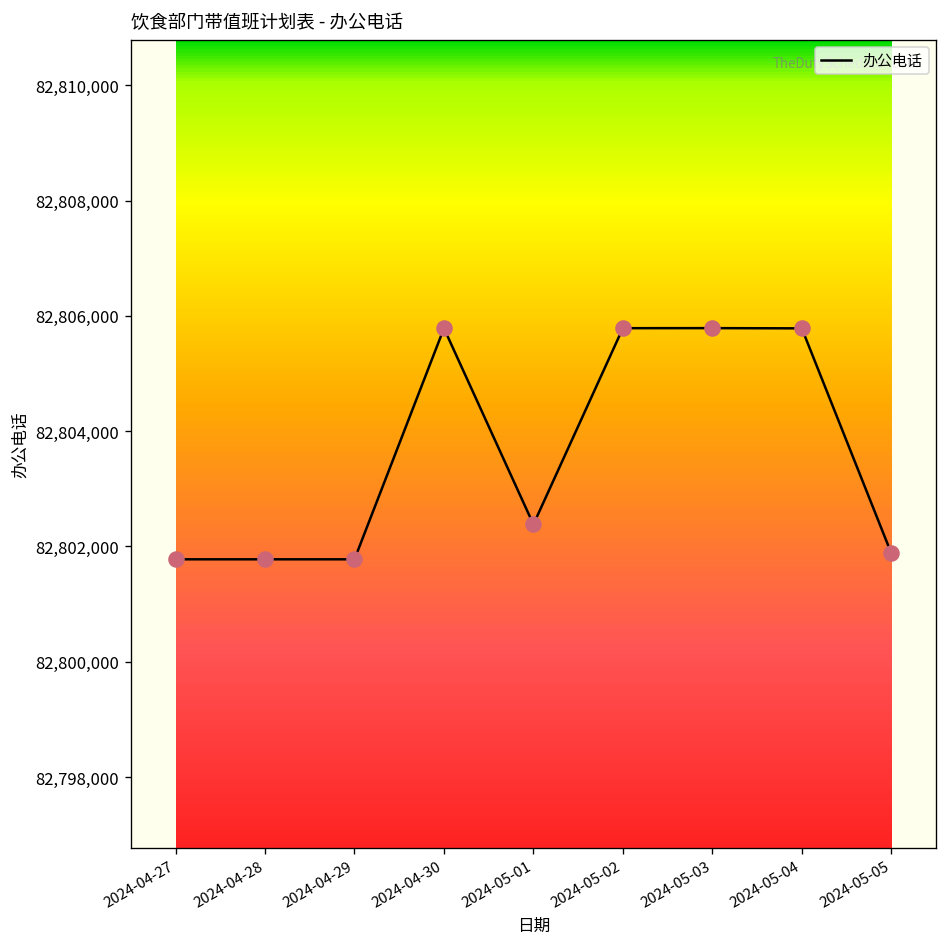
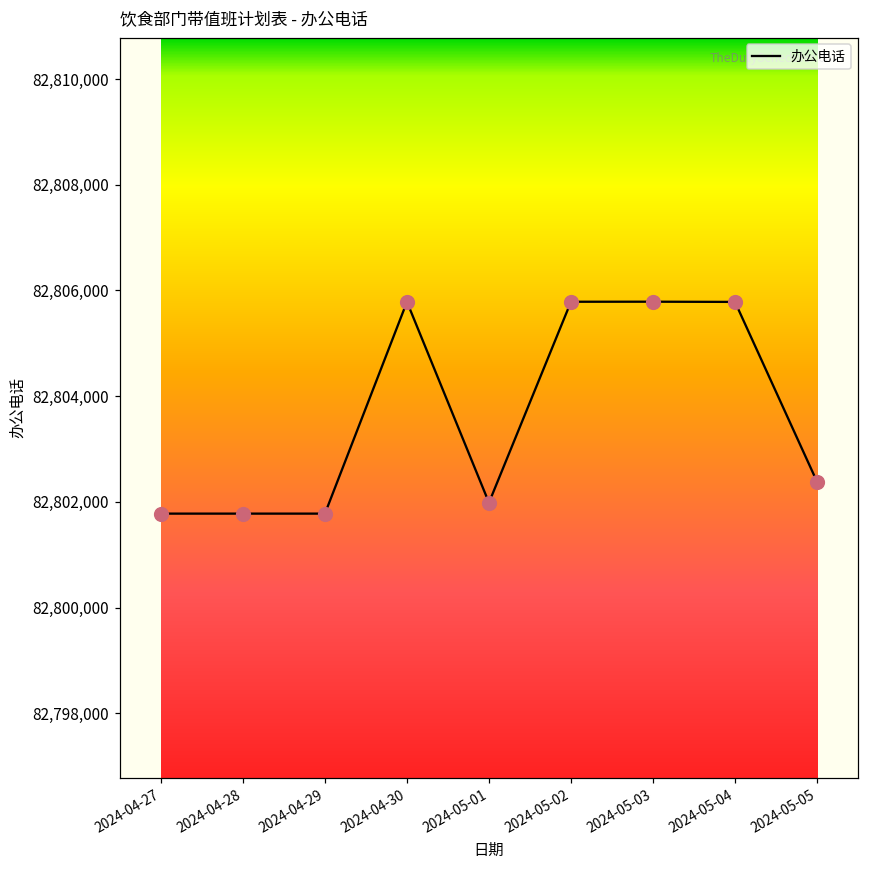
  {
    "2024-04-27": "82,801,800",
    "2024-04-28": "82,801,800",
    "2024-04-29": "82,801,800",
    "2024-04-30": "82,805,800",
-   "2024-05-01": "82,802,400",
+   "2024-05-01": "82,802,000",
    "2024-05-02": "82,805,800",
    "2024-05-03": "82,805,800",
    "2024-05-04": "82,805,800",
-   "2024-05-05": "82,801,900"
+   "2024-05-05": "82,802,400"
  }
